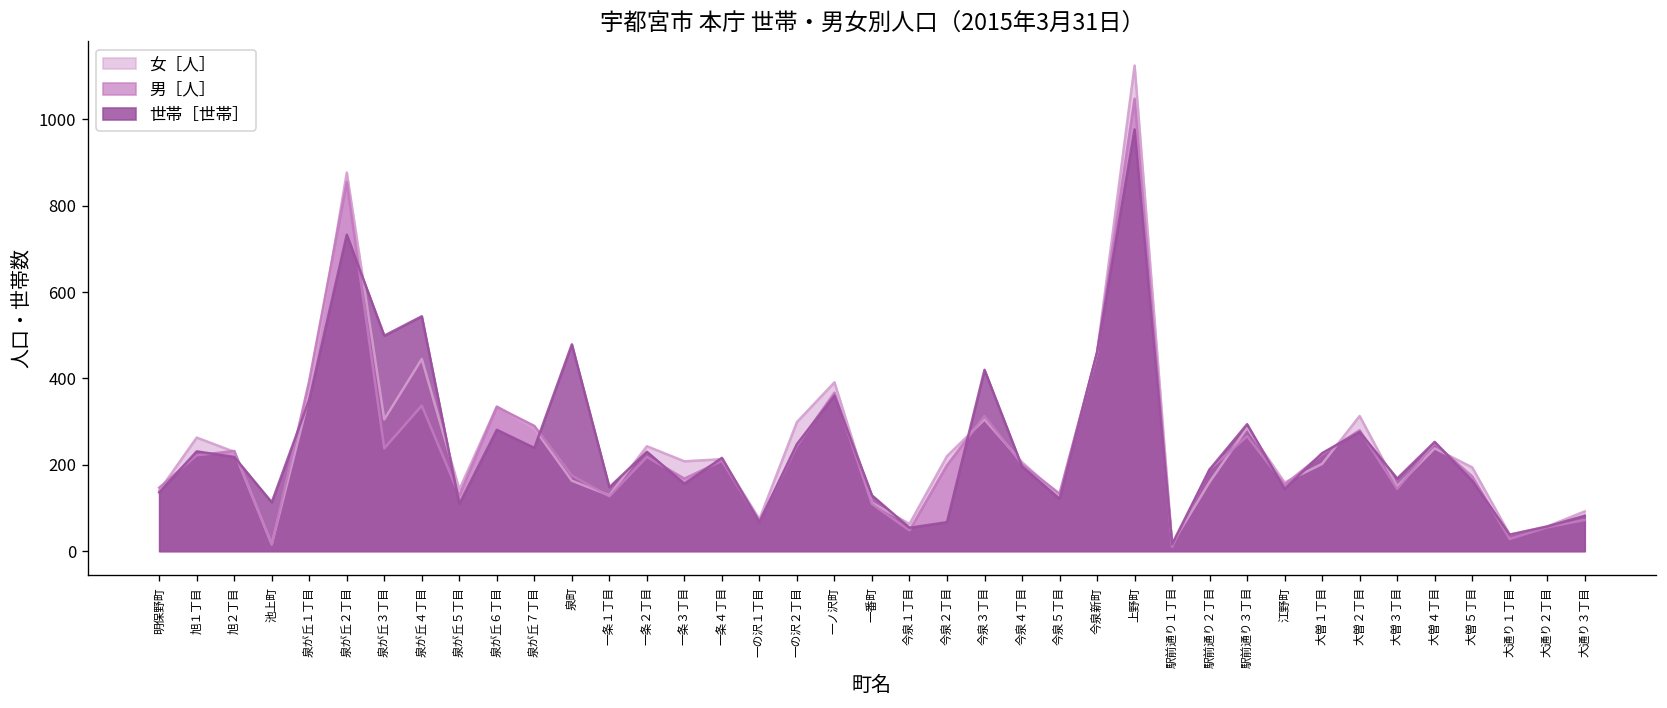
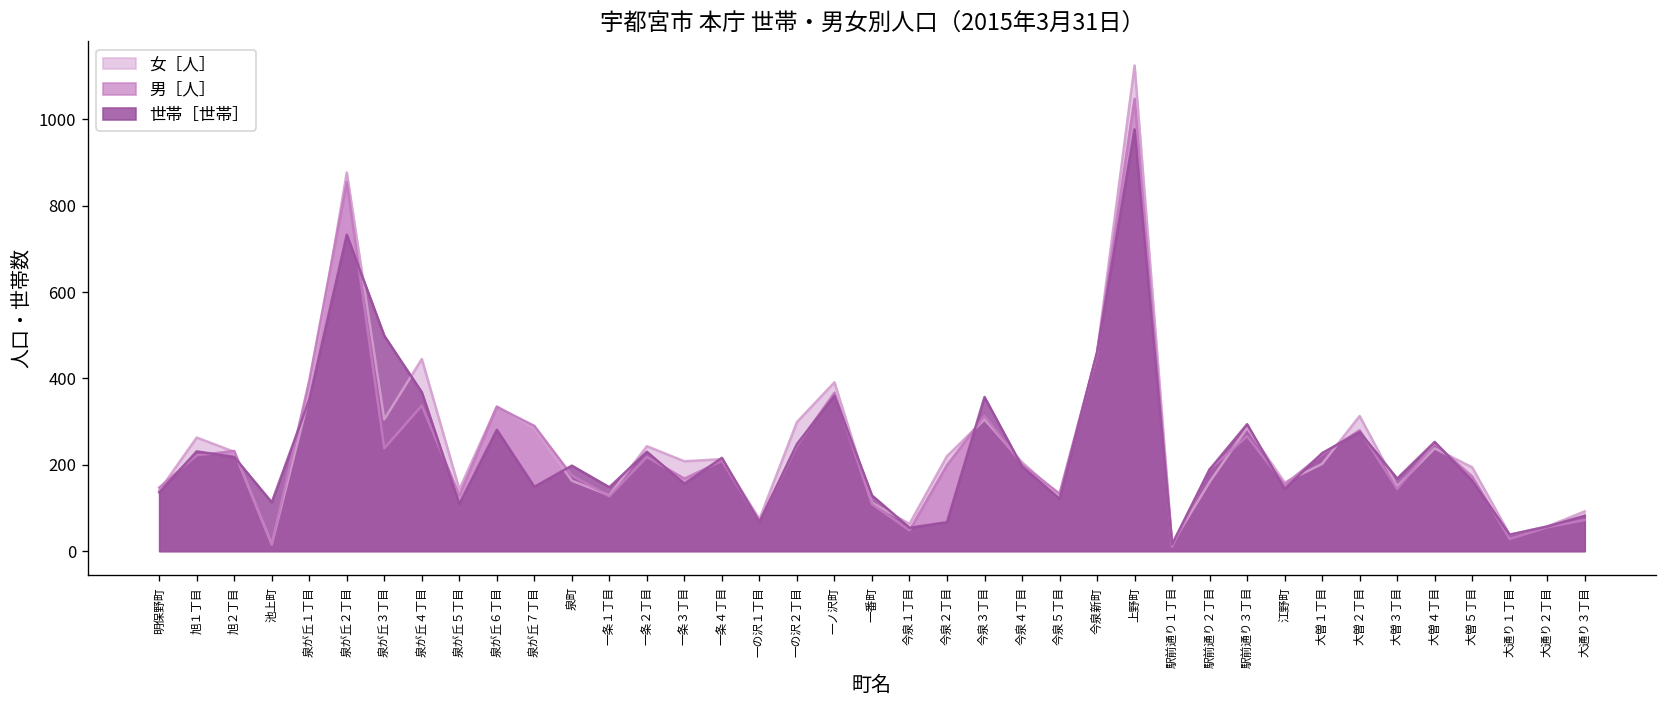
  {
    "世帯［世帯］": {
      "旭１丁目": 230,
      "旭２丁目": 220,
      "池上町": 110,
      "泉が丘１丁目": 350,
      "泉が丘２丁目": 730,
      "泉が丘３丁目": 500,
-     "泉が丘４丁目": 540,
+     "泉が丘４丁目": 370,
      "泉が丘５丁目": 110,
      "泉が丘６丁目": 280,
-     "泉が丘７丁目": 240,
-     "泉町": 480,
+     "泉が丘７丁目": 150,
+     "泉町": 200,
      "一条１丁目": 150,
      "一条２丁目": 230,
      "一条３丁目": 160,
      "一番町": 130,
      "今泉２丁目": 70,
-     "今泉３丁目": 420,
+     "今泉３丁目": 360,
      "上野町": 980,
      "駅前通り３丁目": 290,
      "江野町": 140,
      "大曽３丁目": 170,
      "大曽５丁目": 160,
      "大通り３丁目": 80
    }
  }
